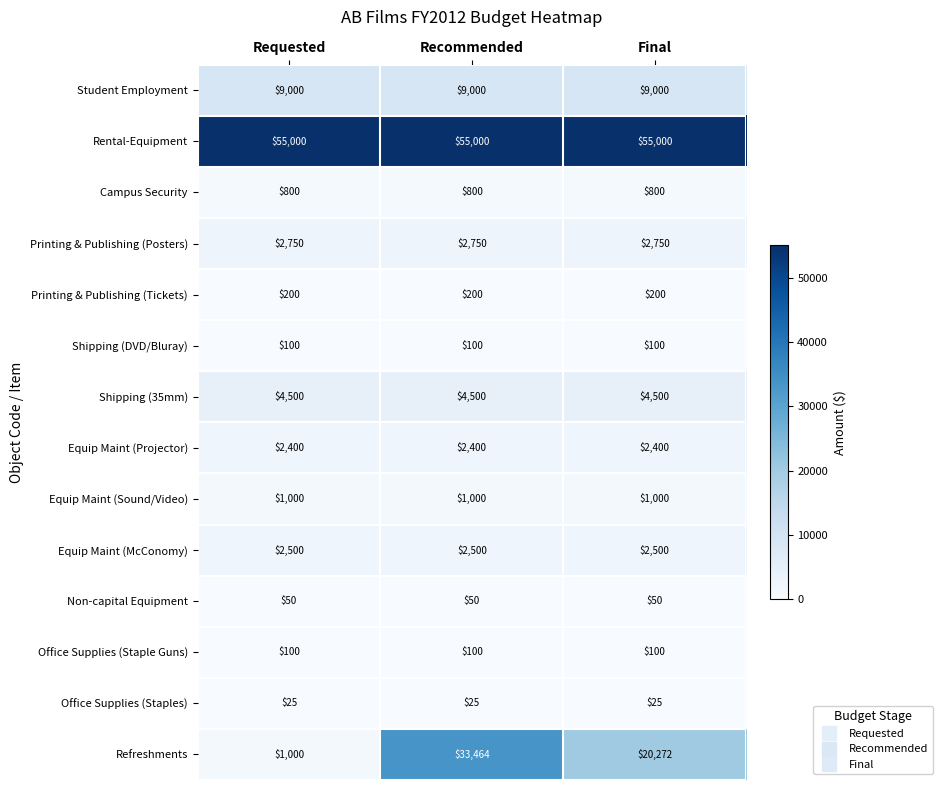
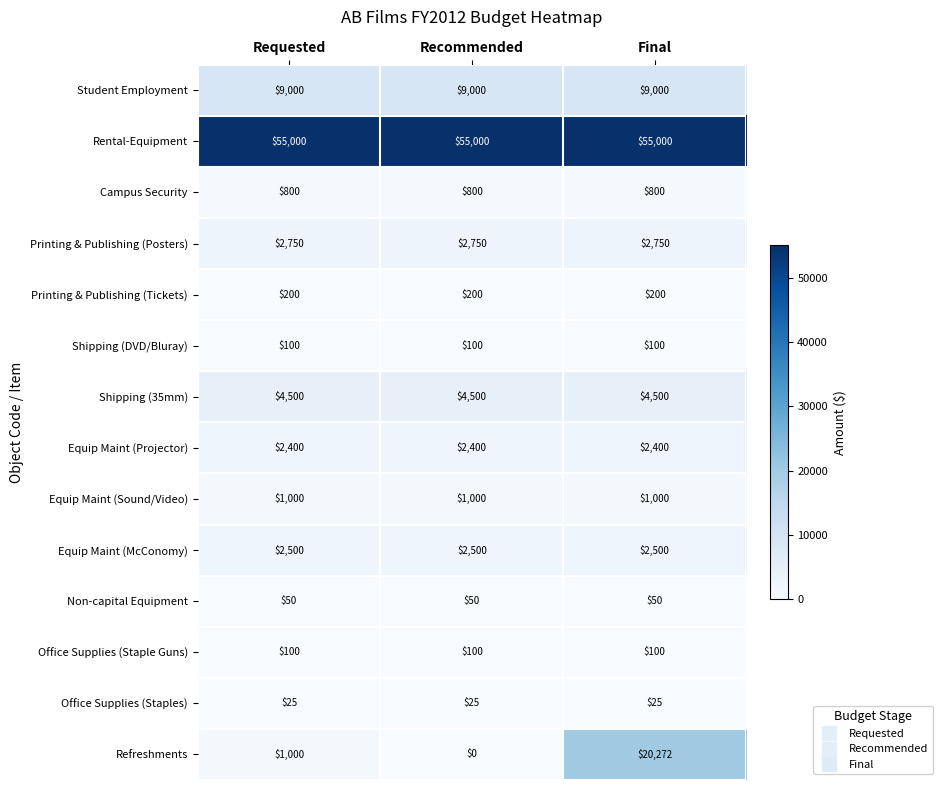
  {
    "Student Employment": {
      "Requested": "$9,000",
      "Recommended": "$9,000",
      "Final": "$9,000"
    },
    "Rental-Equipment": {
      "Requested": "$55,000",
      "Recommended": "$55,000",
      "Final": "$55,000"
    },
    "Campus Security": {
      "Requested": "$800",
      "Recommended": "$800",
      "Final": "$800"
    },
    "Printing & Publishing (Posters)": {
      "Requested": "$2,750",
      "Recommended": "$2,750",
      "Final": "$2,750"
    },
    "Printing & Publishing (Tickets)": {
      "Requested": "$200",
      "Recommended": "$200",
      "Final": "$200"
    },
    "Shipping (DVD/Bluray)": {
      "Requested": "$100",
      "Recommended": "$100",
      "Final": "$100"
    },
    "Shipping (35mm)": {
      "Requested": "$4,500",
      "Recommended": "$4,500",
      "Final": "$4,500"
    },
    "Equip Maint (Projector)": {
      "Requested": "$2,400",
      "Recommended": "$2,400",
      "Final": "$2,400"
    },
    "Equip Maint (Sound/Video)": {
      "Requested": "$1,000",
      "Recommended": "$1,000",
      "Final": "$1,000"
    },
    "Equip Maint (McConomy)": {
      "Requested": "$2,500",
      "Recommended": "$2,500",
      "Final": "$2,500"
    },
    "Non-capital Equipment": {
      "Requested": "$50",
      "Recommended": "$50",
      "Final": "$50"
    },
    "Office Supplies (Staple Guns)": {
      "Requested": "$100",
      "Recommended": "$100",
      "Final": "$100"
    },
    "Office Supplies (Staples)": {
      "Requested": "$25",
      "Recommended": "$25",
      "Final": "$25"
    },
    "Refreshments": {
      "Requested": "$1,000",
-     "Recommended": "$33,464",
+     "Recommended": "$0",
      "Final": "$20,272"
    }
  }
